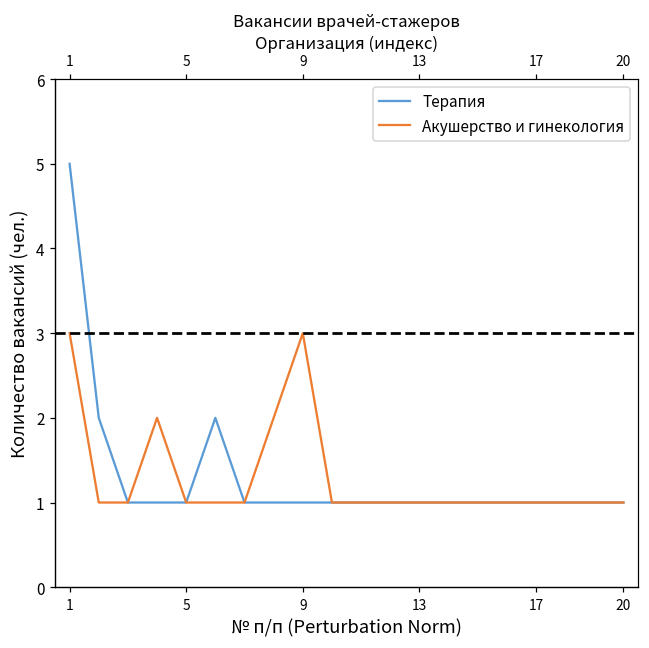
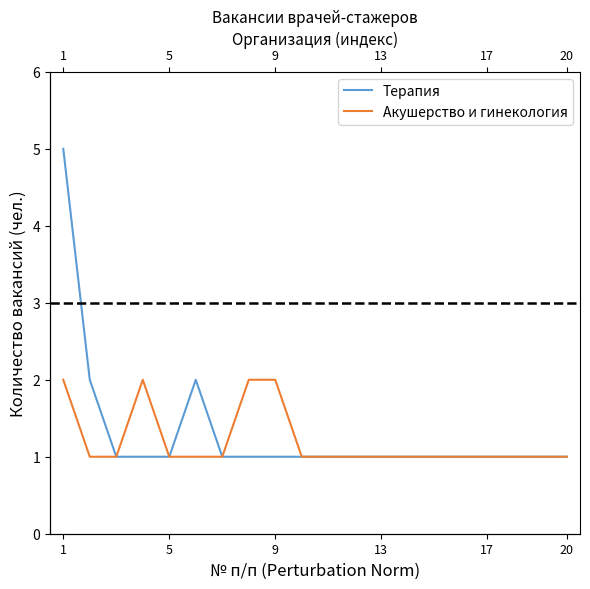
  {
    "Терапия": {
      "1": 5,
      "9": 1
    },
    "Акушерство и гинекология": {
-     "1": 3,
-     "9": 3
+     "1": 2,
+     "9": 2
    }
  }
